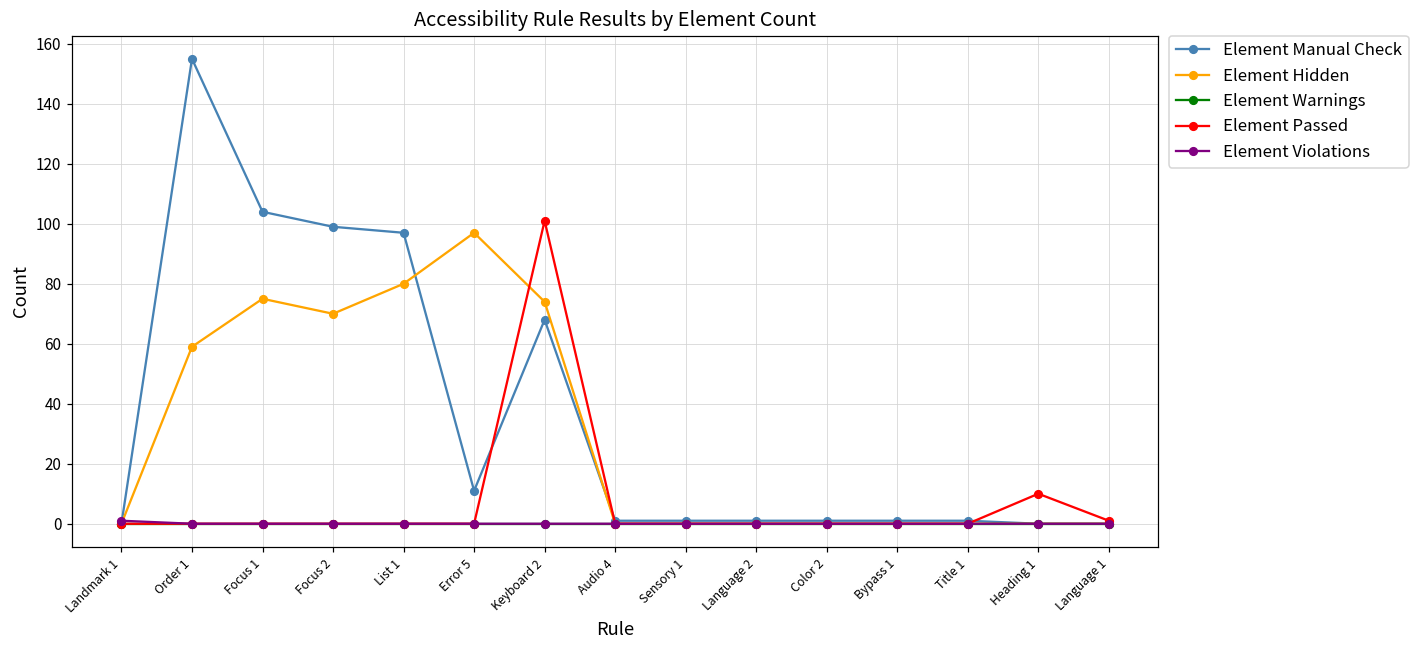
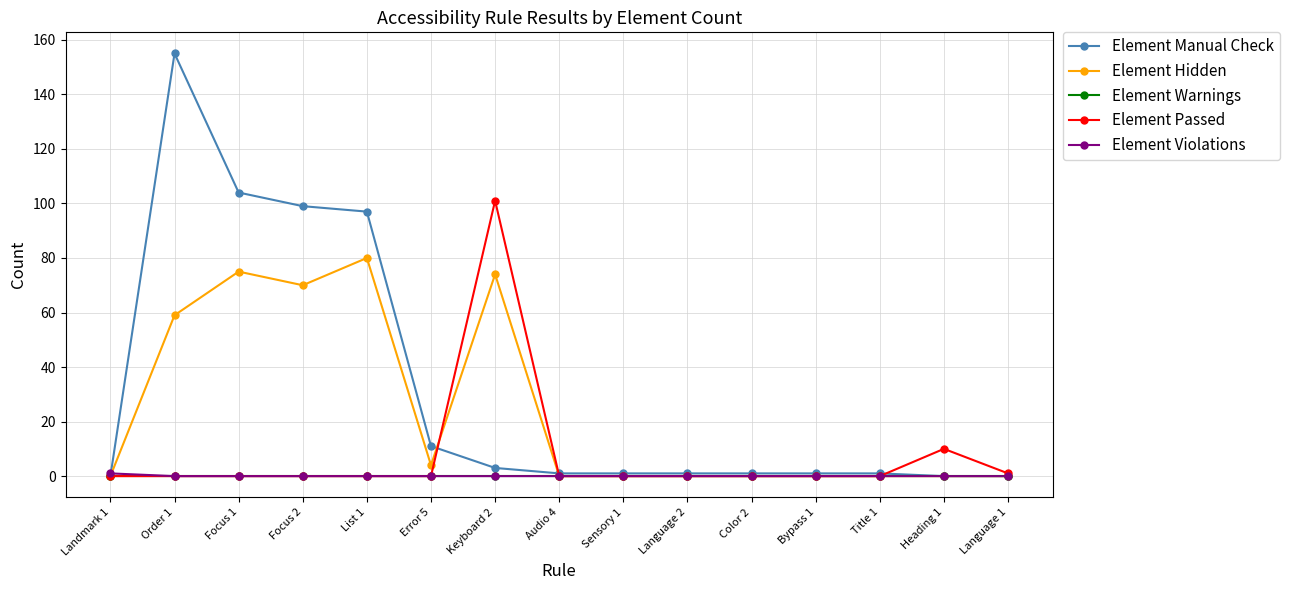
  {
    "Element Manual Check": {
      "Order 1": 155,
      "Focus 1": 104,
      "Focus 2": 99,
      "List 1": 97,
      "Error 5": 11,
-     "Keyboard 2": 68,
+     "Keyboard 2": 3,
      "Audio 4": 1,
      "Sensory 1": 1,
      "Language 2": 1,
      "Color 2": 1,
      "Bypass 1": 1,
      "Title 1": 1
    },
    "Element Hidden": {
      "Order 1": 59,
      "Focus 1": 75,
      "Focus 2": 70,
      "List 1": 80,
-     "Error 5": 97,
+     "Error 5": 4,
      "Keyboard 2": 74
    },
    "Element Passed": {
      "Keyboard 2": 101,
      "Heading 1": 10,
      "Language 1": 1
    },
    "Element Violations": {
      "Landmark 1": 1
    }
  }
